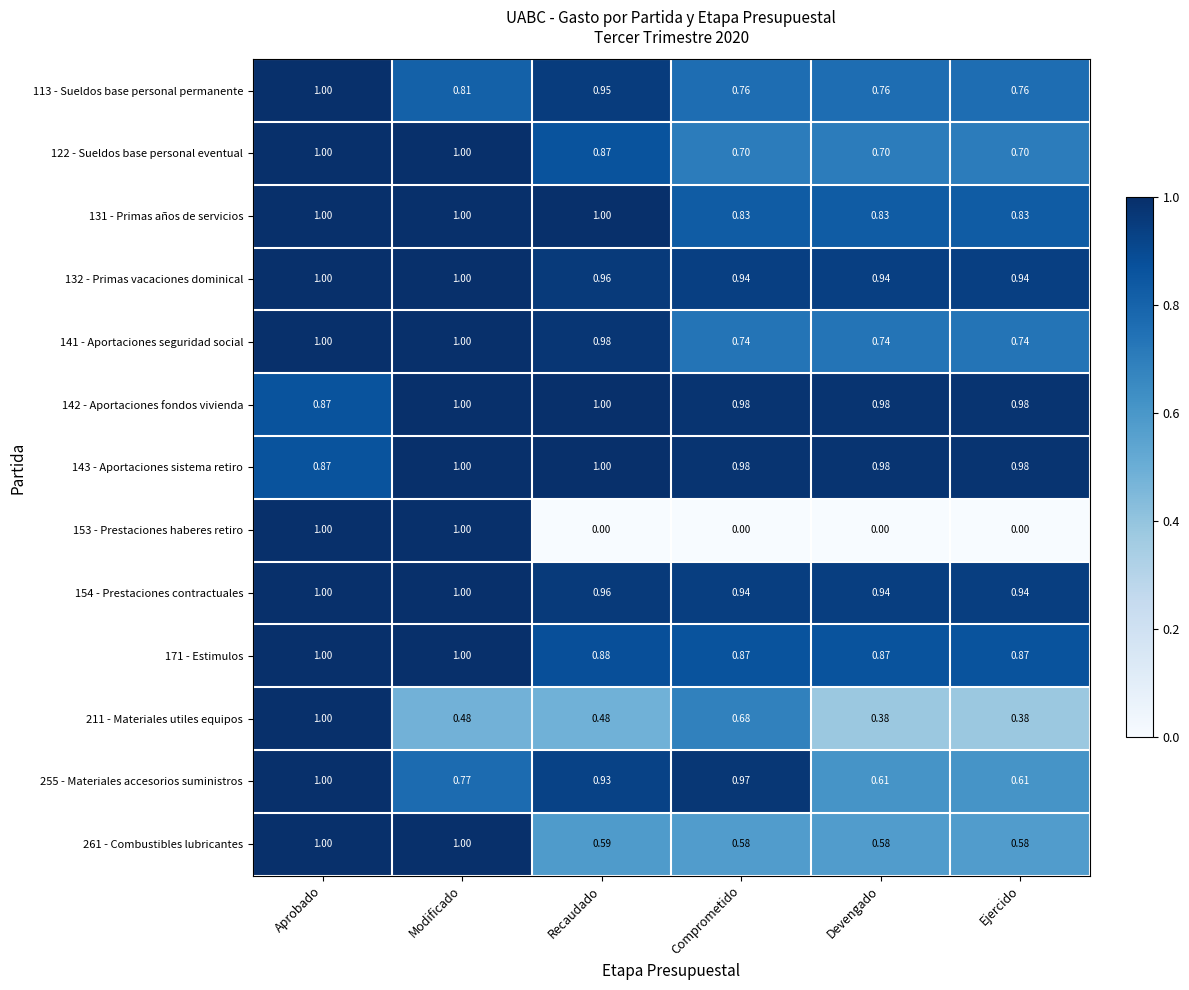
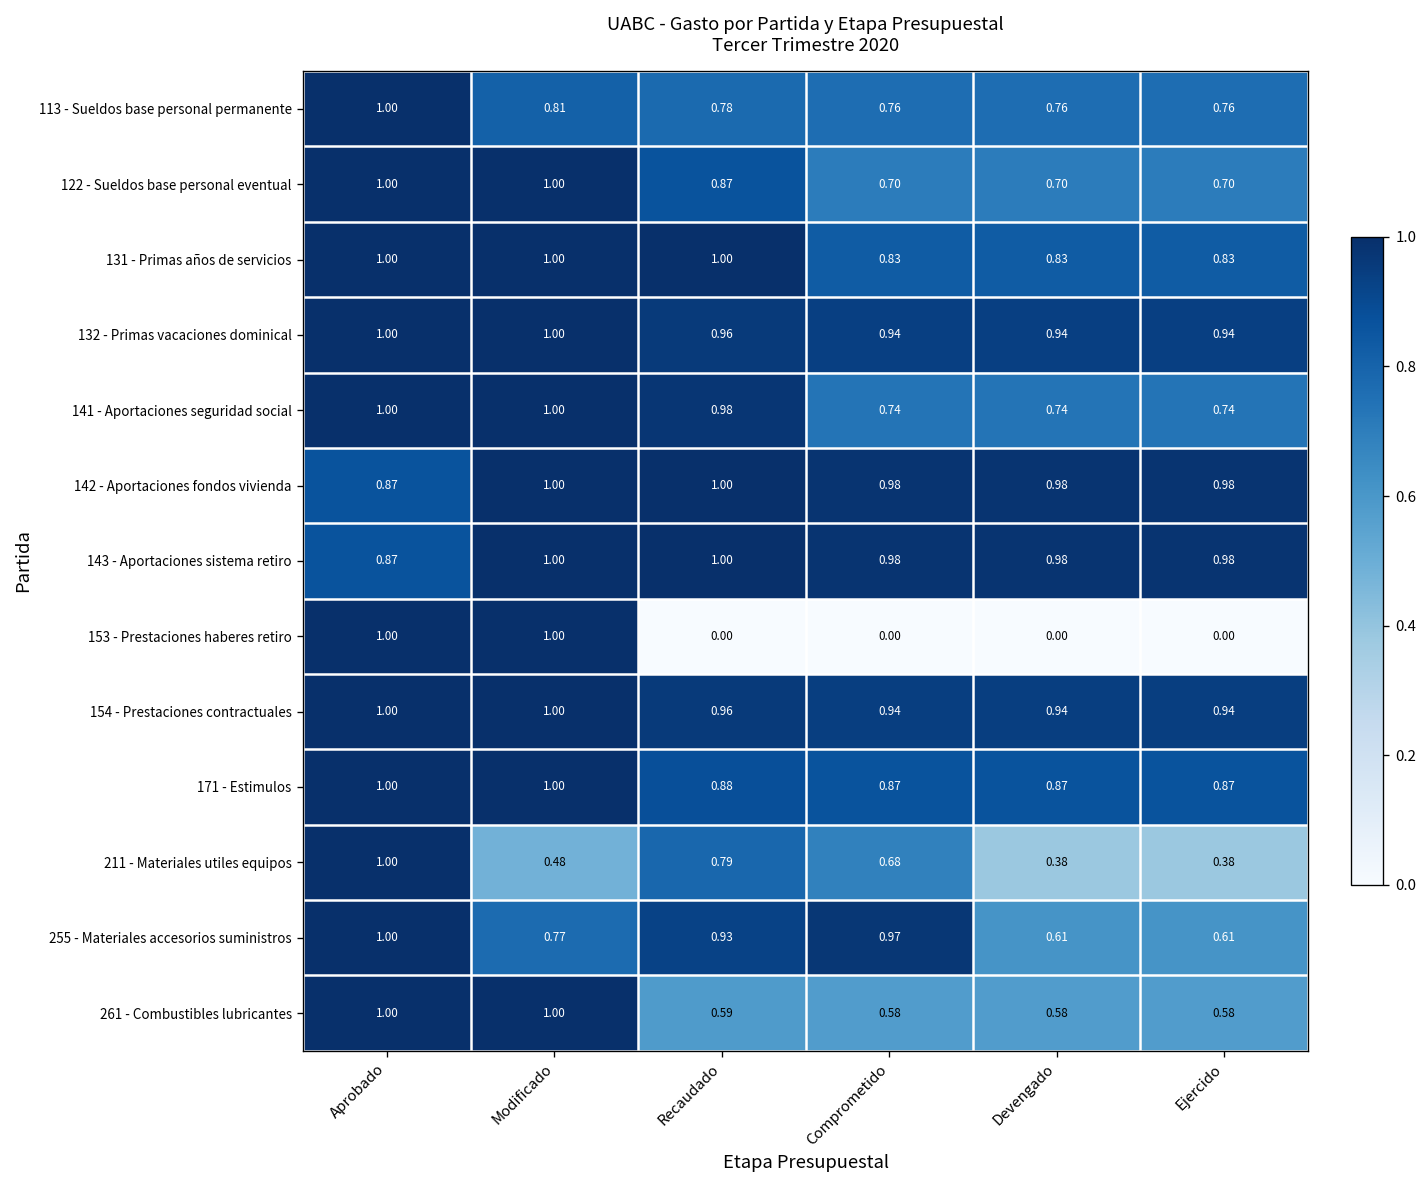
  {
    "113 - Sueldos base personal permanente": {
      "Aprobado": 1.00,
      "Modificado": 0.81,
-     "Recaudado": 0.95,
+     "Recaudado": 0.78,
      "Comprometido": 0.76,
      "Devengado": 0.76,
      "Ejercido": 0.76
    },
    "122 - Sueldos base personal eventual": {
      "Aprobado": 1.00,
      "Modificado": 1.00,
      "Recaudado": 0.87,
      "Comprometido": 0.70,
      "Devengado": 0.70,
      "Ejercido": 0.70
    },
    "131 - Primas años de servicios": {
      "Aprobado": 1.00,
      "Modificado": 1.00,
      "Recaudado": 1.00,
      "Comprometido": 0.83,
      "Devengado": 0.83,
      "Ejercido": 0.83
    },
    "132 - Primas vacaciones dominical": {
      "Aprobado": 1.00,
      "Modificado": 1.00,
      "Recaudado": 0.96,
      "Comprometido": 0.94,
      "Devengado": 0.94,
      "Ejercido": 0.94
    },
    "141 - Aportaciones seguridad social": {
      "Aprobado": 1.00,
      "Modificado": 1.00,
      "Recaudado": 0.98,
      "Comprometido": 0.74,
      "Devengado": 0.74,
      "Ejercido": 0.74
    },
    "142 - Aportaciones fondos vivienda": {
      "Aprobado": 0.87,
      "Modificado": 1.00,
      "Recaudado": 1.00,
      "Comprometido": 0.98,
      "Devengado": 0.98,
      "Ejercido": 0.98
    },
    "143 - Aportaciones sistema retiro": {
      "Aprobado": 0.87,
      "Modificado": 1.00,
      "Recaudado": 1.00,
      "Comprometido": 0.98,
      "Devengado": 0.98,
      "Ejercido": 0.98
    },
    "153 - Prestaciones haberes retiro": {
      "Aprobado": 1.00,
      "Modificado": 1.00,
      "Recaudado": 0.00,
      "Comprometido": 0.00,
      "Devengado": 0.00,
      "Ejercido": 0.00
    },
    "154 - Prestaciones contractuales": {
      "Aprobado": 1.00,
      "Modificado": 1.00,
      "Recaudado": 0.96,
      "Comprometido": 0.94,
      "Devengado": 0.94,
      "Ejercido": 0.94
    },
    "171 - Estimulos": {
      "Aprobado": 1.00,
      "Modificado": 1.00,
      "Recaudado": 0.88,
      "Comprometido": 0.87,
      "Devengado": 0.87,
      "Ejercido": 0.87
    },
    "211 - Materiales utiles equipos": {
      "Aprobado": 1.00,
      "Modificado": 0.48,
-     "Recaudado": 0.48,
+     "Recaudado": 0.79,
      "Comprometido": 0.68,
      "Devengado": 0.38,
      "Ejercido": 0.38
    },
    "255 - Materiales accesorios suministros": {
      "Aprobado": 1.00,
      "Modificado": 0.77,
      "Recaudado": 0.93,
      "Comprometido": 0.97,
      "Devengado": 0.61,
      "Ejercido": 0.61
    },
    "261 - Combustibles lubricantes": {
      "Aprobado": 1.00,
      "Modificado": 1.00,
      "Recaudado": 0.59,
      "Comprometido": 0.58,
      "Devengado": 0.58,
      "Ejercido": 0.58
    }
  }
